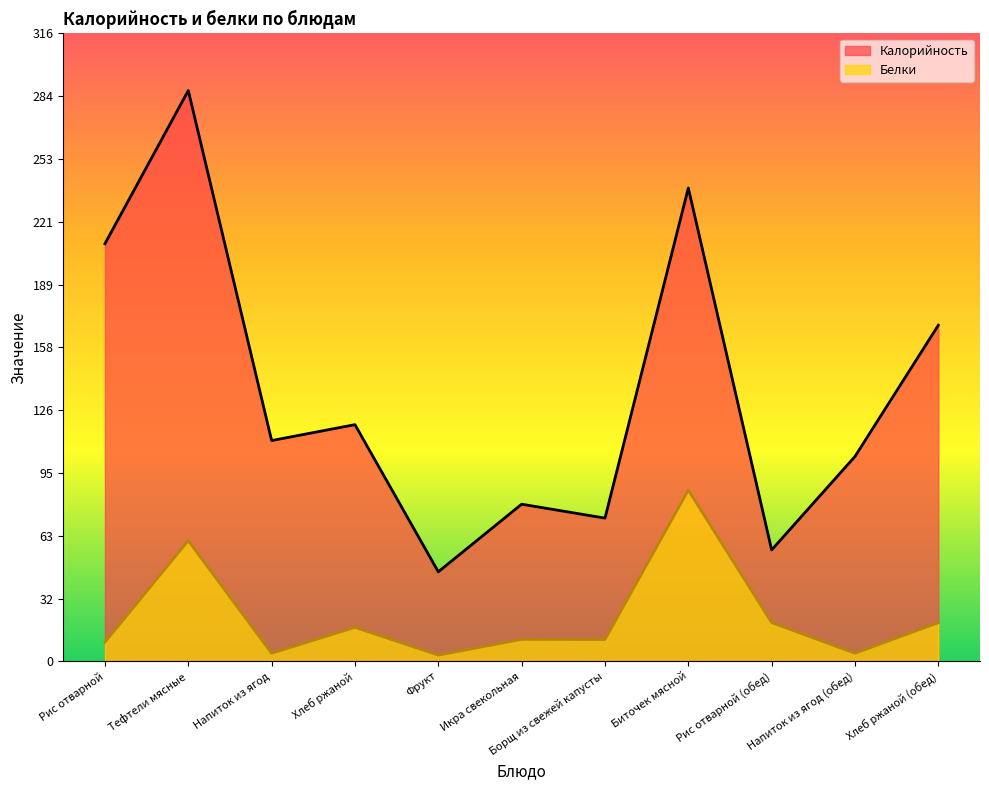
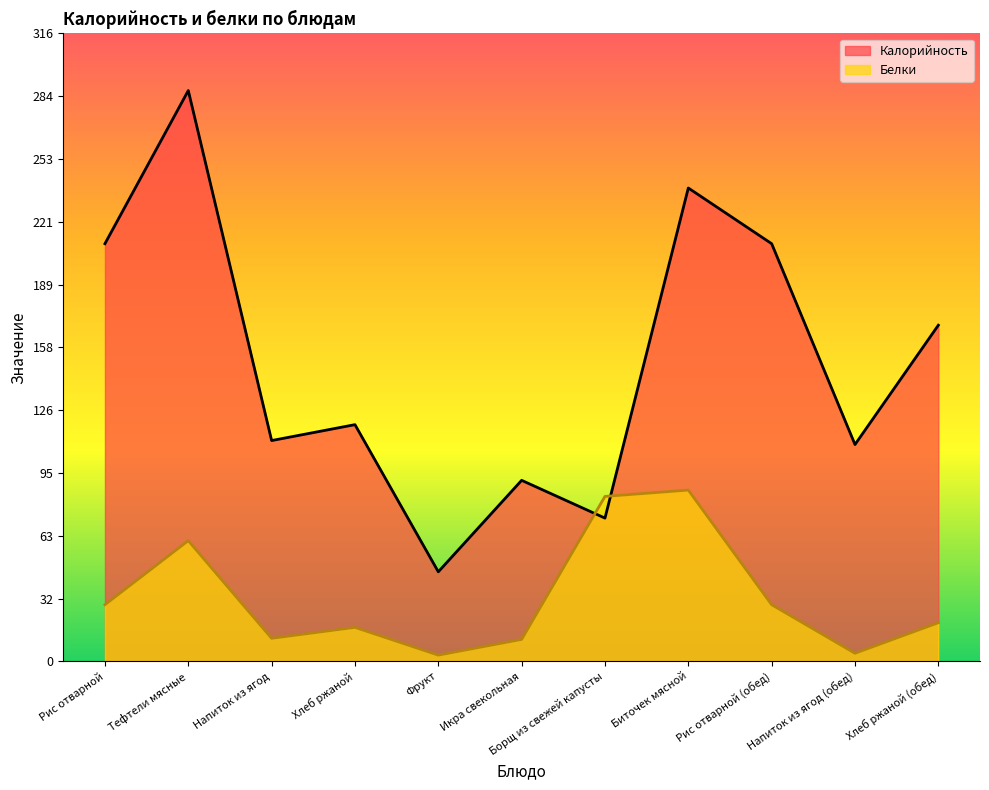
  {
    "Калорийность": {
      "Рис отварной": 210,
      "Тефтели мясные": 287,
      "Напиток из ягод": 111,
      "Хлеб ржаной": 119,
      "Фрукт": 45,
-     "Икра свекольная": 79,
+     "Икра свекольная": 91,
      "Борщ из свежей капусты": 72,
      "Биточек мясной": 238,
-     "Рис отварной (обед)": 56,
-     "Напиток из ягод (обед)": 103,
+     "Рис отварной (обед)": 210,
+     "Напиток из ягод (обед)": 109,
      "Хлеб ржаной (обед)": 169
    },
    "Белки": {
-     "Рис отварной": 10,
+     "Рис отварной": 28,
      "Тефтели мясные": 61,
-     "Напиток из ягод": 4,
+     "Напиток из ягод": 12,
      "Хлеб ржаной": 17,
      "Фрукт": 3,
      "Икра свекольная": 11,
-     "Борщ из свежей капусты": 11,
+     "Борщ из свежей капусты": 83,
      "Биточек мясной": 86,
-     "Рис отварной (обед)": 19,
+     "Рис отварной (обед)": 28,
      "Напиток из ягод (обед)": 4,
      "Хлеб ржаной (обед)": 19
    }
  }
